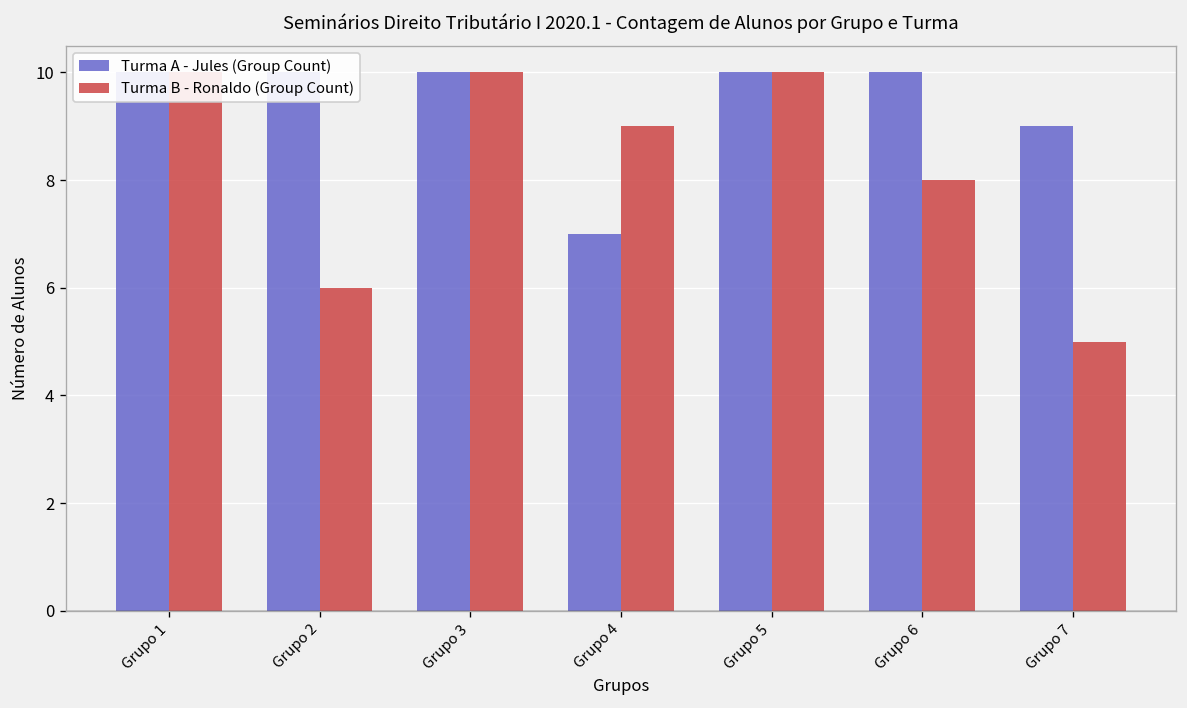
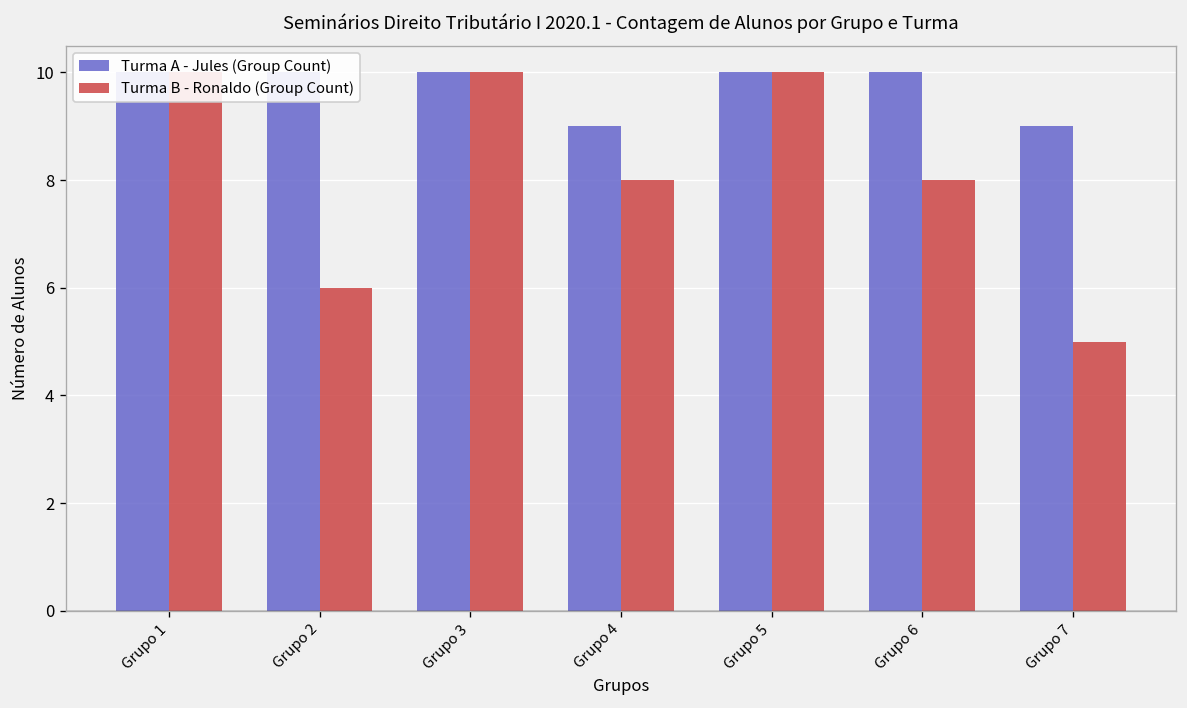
  {
    "Turma A - Jules (Group Count)": {
      "Grupo 3": 10,
-     "Grupo 4": 7,
+     "Grupo 4": 9,
      "Grupo 5": 10,
      "Grupo 6": 10,
      "Grupo 7": 9
    },
    "Turma B - Ronaldo (Group Count)": {
      "Grupo 2": 6,
      "Grupo 3": 10,
-     "Grupo 4": 9,
+     "Grupo 4": 8,
      "Grupo 5": 10,
      "Grupo 6": 8,
      "Grupo 7": 5
    }
  }
